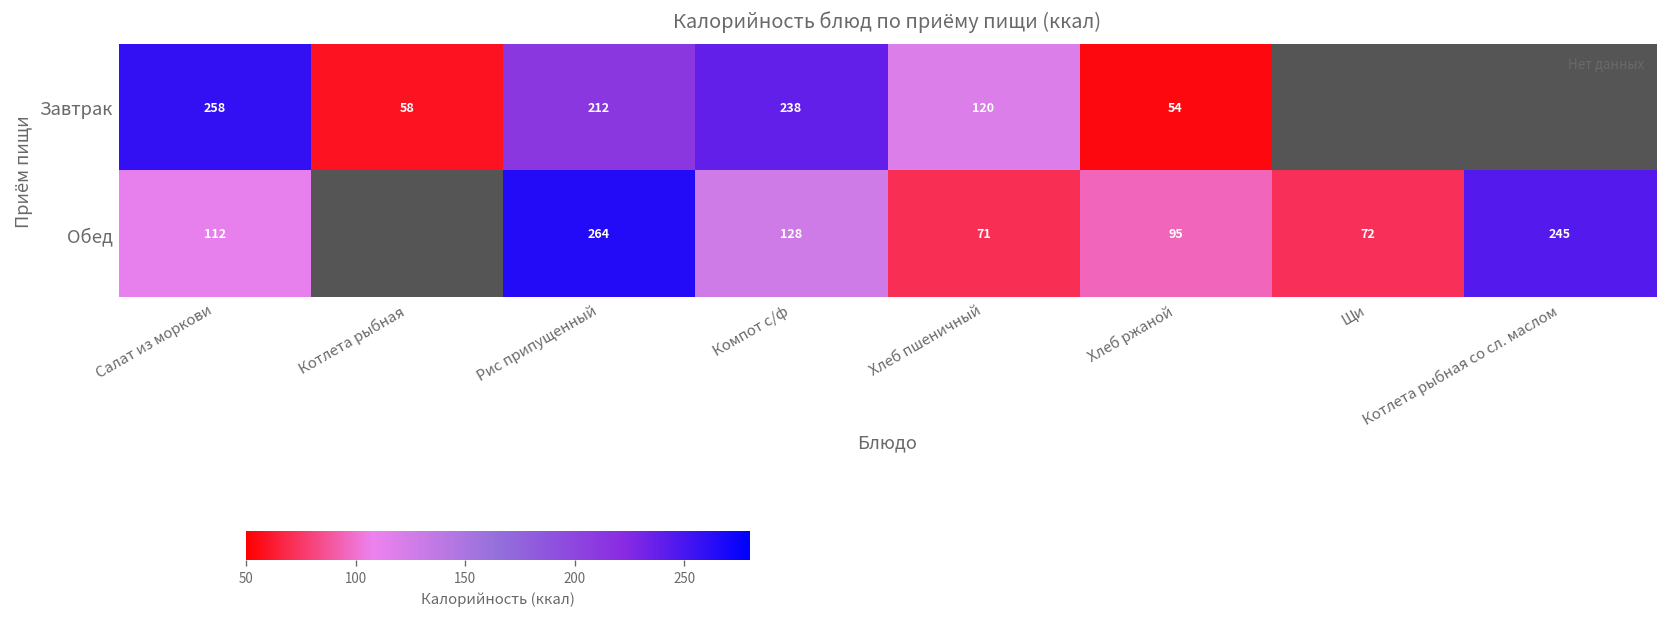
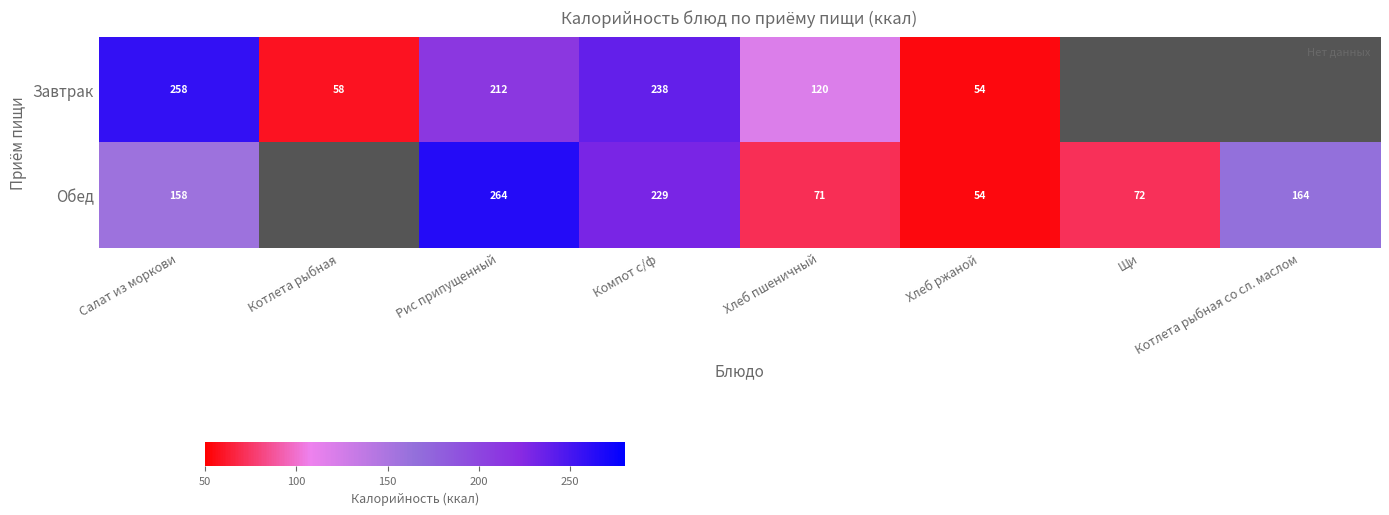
  {
    "Завтрак": {
      "Салат из моркови": 258,
      "Котлета рыбная": 58,
      "Рис припущенный": 212,
      "Компот с/ф": 238,
      "Хлеб пшеничный": 120,
      "Хлеб ржаной": 54
    },
    "Обед": {
-     "Салат из моркови": 112,
+     "Салат из моркови": 158,
      "Рис припущенный": 264,
-     "Компот с/ф": 128,
+     "Компот с/ф": 229,
      "Хлеб пшеничный": 71,
-     "Хлеб ржаной": 95,
+     "Хлеб ржаной": 54,
      "Щи": 72,
-     "Котлета рыбная со сл. маслом": 245
+     "Котлета рыбная со сл. маслом": 164
    }
  }
